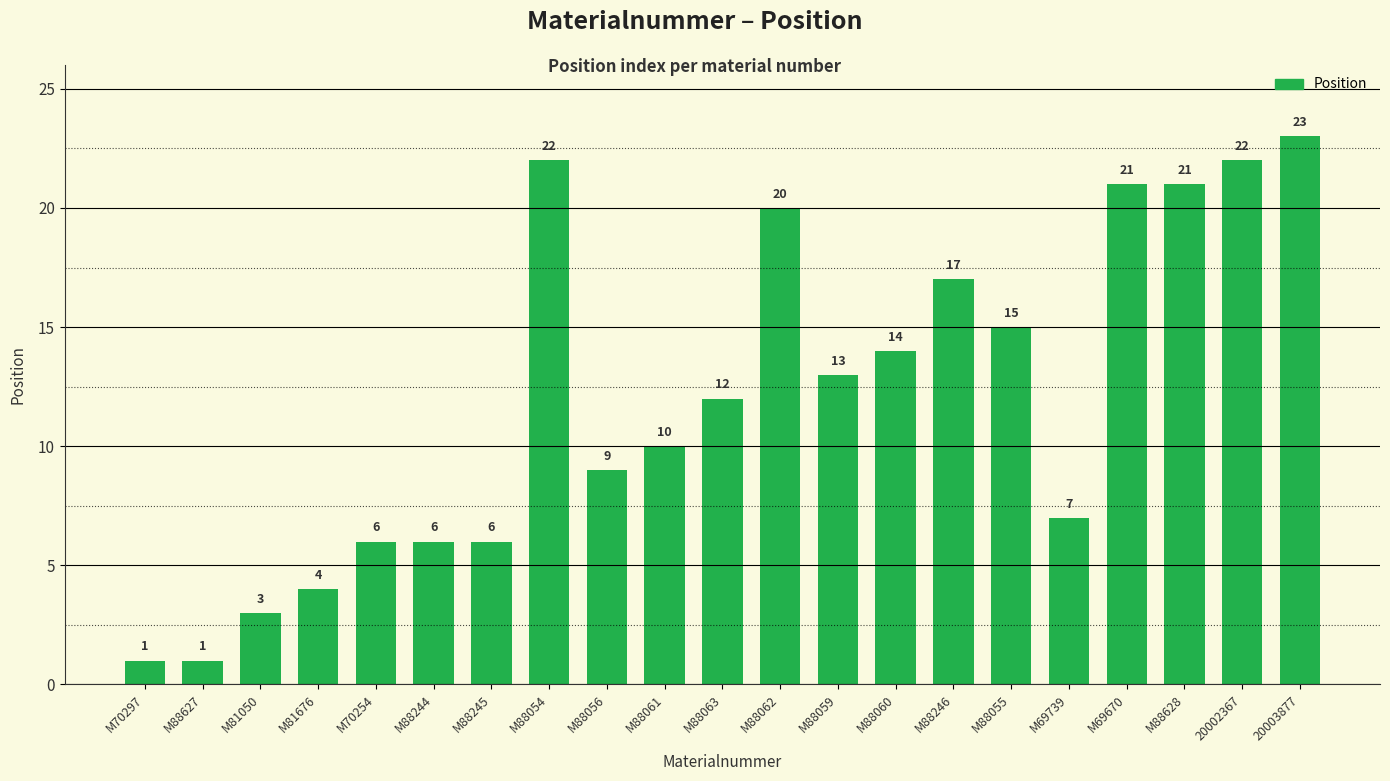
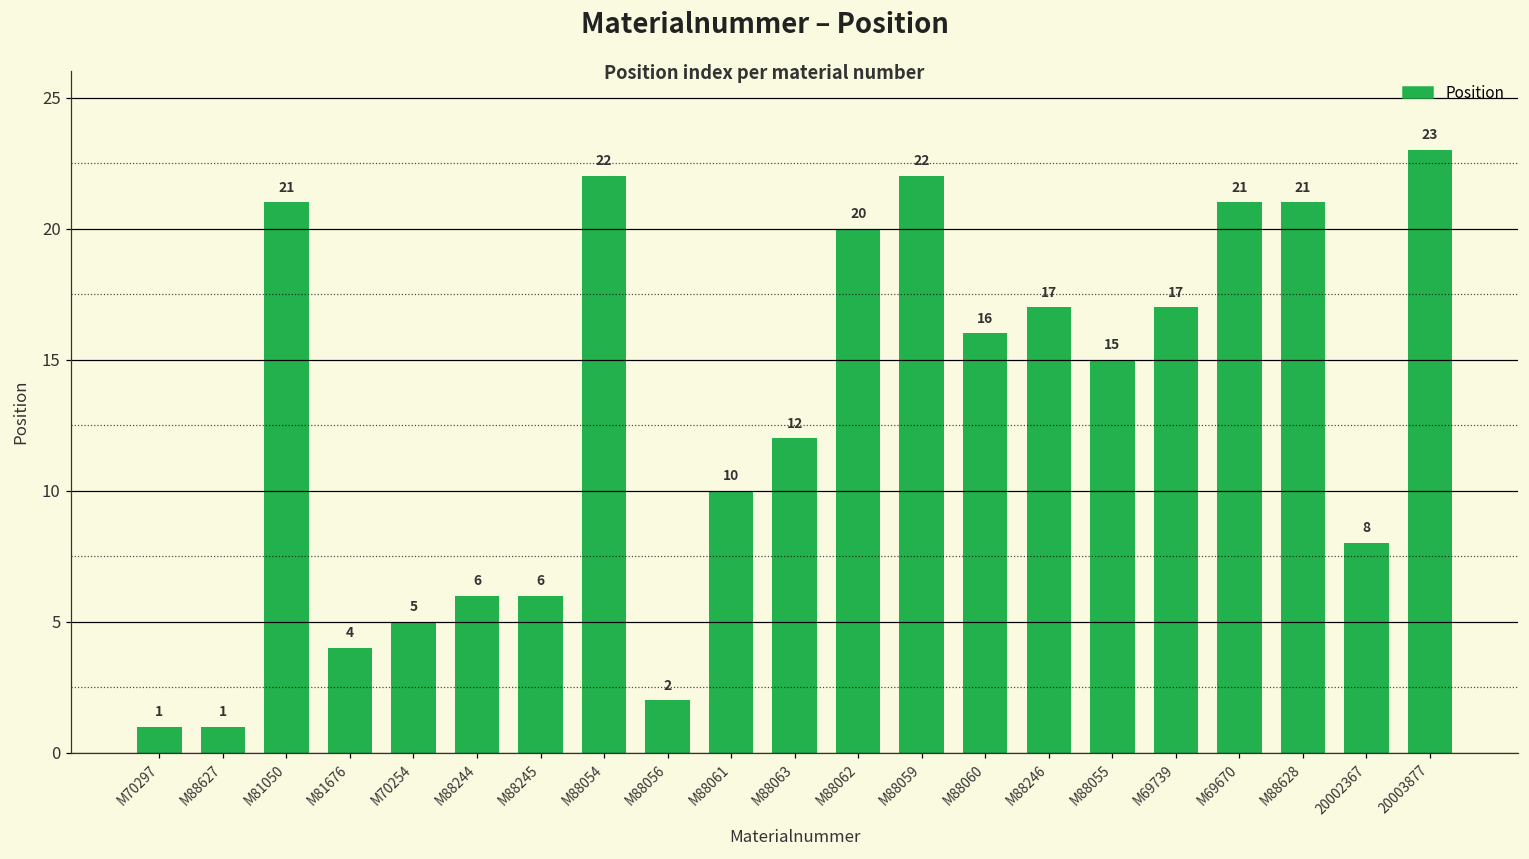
  {
    "M70297": 1,
    "M88627": 1,
-   "M81050": 3,
+   "M81050": 21,
    "M81676": 4,
-   "M70254": 6,
+   "M70254": 5,
    "M88244": 6,
    "M88245": 6,
    "M88054": 22,
-   "M88056": 9,
+   "M88056": 2,
    "M88061": 10,
    "M88063": 12,
    "M88062": 20,
-   "M88059": 13,
-   "M88060": 14,
+   "M88059": 22,
+   "M88060": 16,
    "M88246": 17,
    "M88055": 15,
-   "M69739": 7,
+   "M69739": 17,
    "M69670": 21,
    "M88628": 21,
-   "20002367": 22,
+   "20002367": 8,
    "20003877": 23
  }
